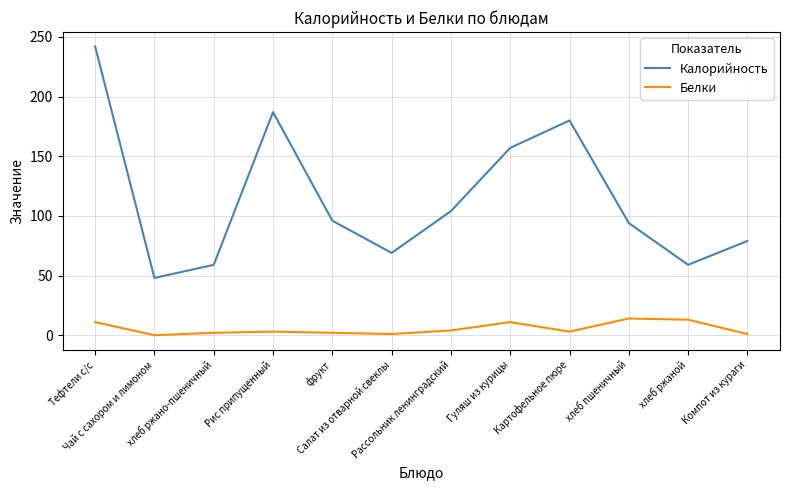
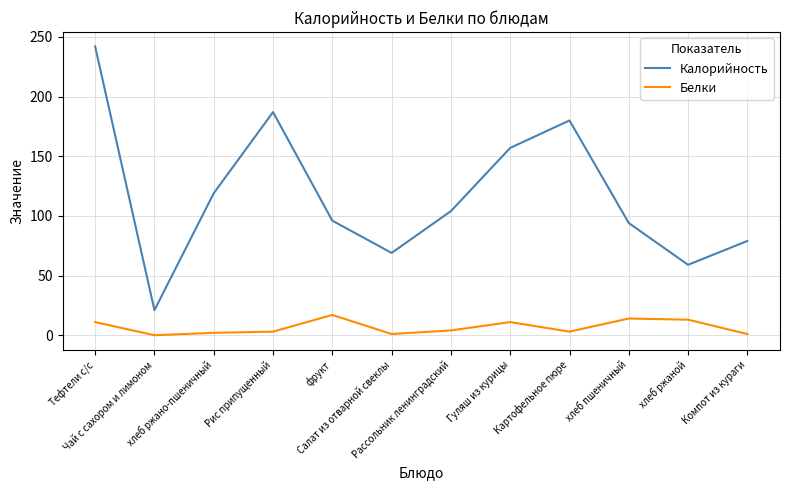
  {
    "Калорийность": {
      "Тефтели с/с": 242,
-     "Чай с сахором и лимоном": 48,
-     "хлеб ржано-пшеничный": 59,
+     "Чай с сахором и лимоном": 21,
+     "хлеб ржано-пшеничный": 119,
      "Рис припущенный": 187,
      "фрукт": 96,
      "Салат из отварной свеклы": 69,
      "Рассольник ленинградский": 104,
      "Гуляш из курицы": 157,
      "Картофельное пюре": 180,
      "хлеб пшеничный": 94,
      "хлеб ржаной": 59,
      "Компот из кураги": 79
    },
    "Белки": {
      "Тефтели с/с": 11,
      "Чай с сахором и лимоном": 0,
      "хлеб ржано-пшеничный": 2,
      "Рис припущенный": 3,
-     "фрукт": 2,
+     "фрукт": 17,
      "Салат из отварной свеклы": 1,
      "Рассольник ленинградский": 4,
      "Гуляш из курицы": 11,
      "Картофельное пюре": 3,
      "хлеб пшеничный": 14,
      "хлеб ржаной": 13,
      "Компот из кураги": 1
    }
  }
